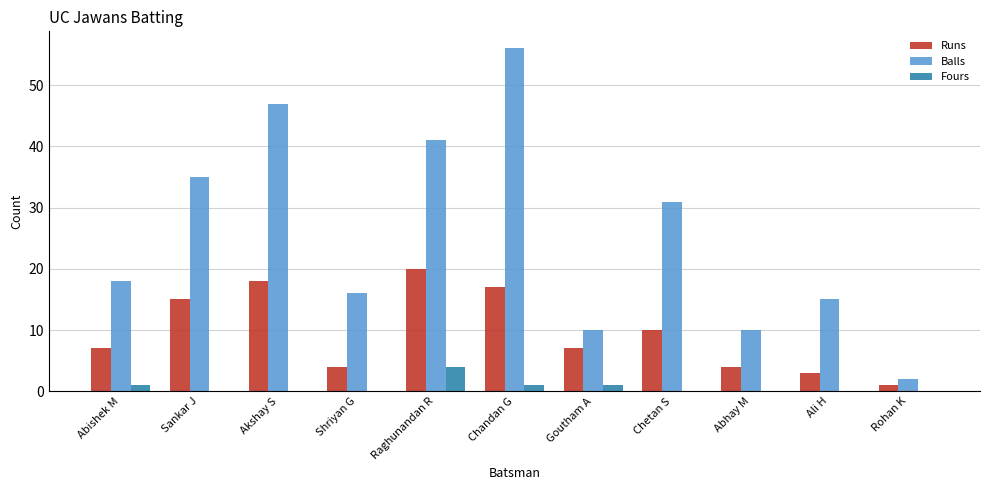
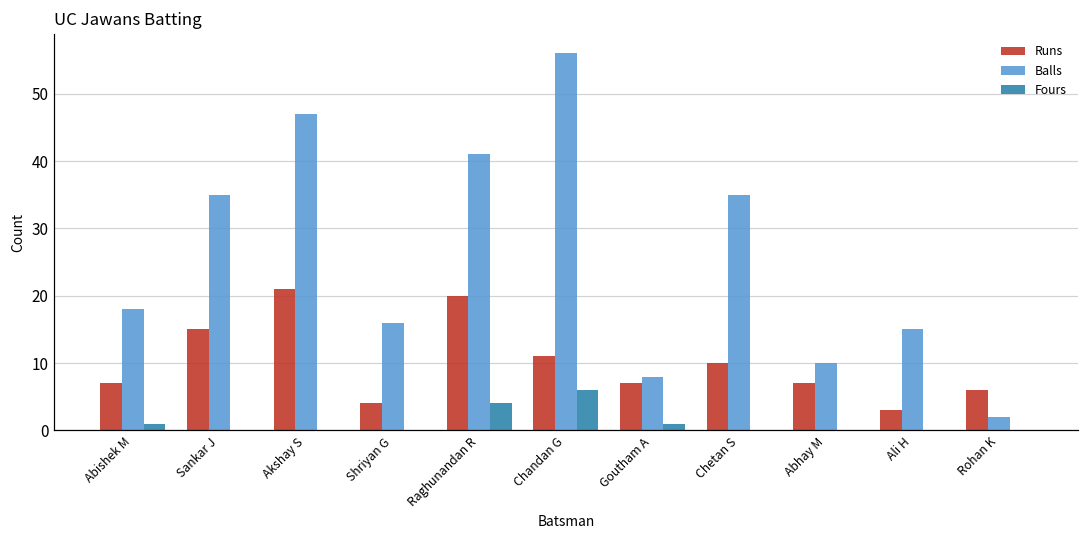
  {
    "Runs": {
      "Abishek M": 7,
      "Sankar J": 15,
-     "Akshay S": 18,
+     "Akshay S": 21,
      "Shriyan G": 4,
      "Raghunandan R": 20,
-     "Chandan G": 17,
+     "Chandan G": 11,
      "Goutham A": 7,
      "Chetan S": 10,
-     "Abhay M": 4,
+     "Abhay M": 7,
      "Ali H": 3,
-     "Rohan K": 1
+     "Rohan K": 6
    },
    "Balls": {
      "Abishek M": 18,
      "Sankar J": 35,
      "Akshay S": 47,
      "Shriyan G": 16,
      "Raghunandan R": 41,
      "Chandan G": 56,
-     "Goutham A": 10,
-     "Chetan S": 31,
+     "Goutham A": 8,
+     "Chetan S": 35,
      "Abhay M": 10,
      "Ali H": 15,
      "Rohan K": 2
    },
    "Fours": {
      "Abishek M": 1,
      "Sankar J": 0,
      "Akshay S": 0,
      "Shriyan G": 0,
      "Raghunandan R": 4,
-     "Chandan G": 1,
+     "Chandan G": 6,
      "Goutham A": 1,
      "Chetan S": 0,
      "Abhay M": 0,
      "Ali H": 0,
      "Rohan K": 0
    }
  }
